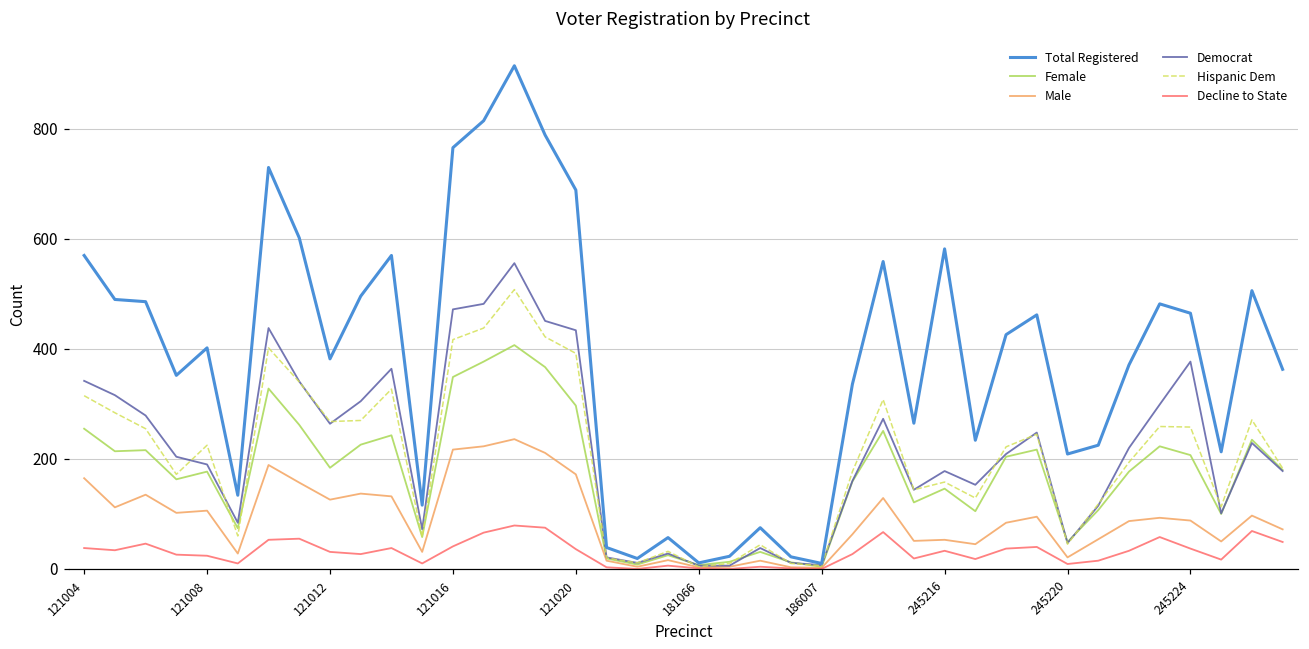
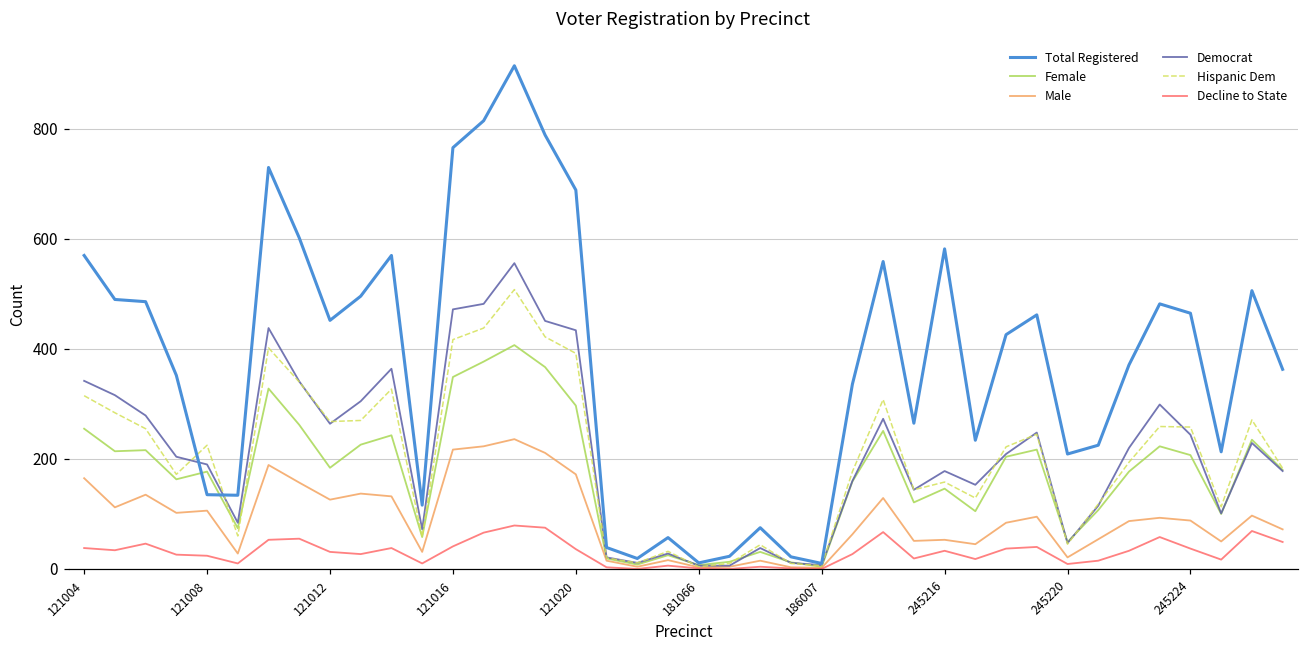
  {
    "Total Registered": {
      "121004": 570,
-     "121008": 400,
-     "121012": 380,
+     "121008": 140,
+     "121012": 450,
      "121016": 770,
      "121020": 690,
      "245216": 580,
      "245220": 210,
      "245224": 470
    },
    "Democrat": {
      "121004": 340,
      "121008": 190,
      "121016": 470,
      "121020": 430,
      "245216": 180,
-     "245224": 380
+     "245224": 240
    }
  }
